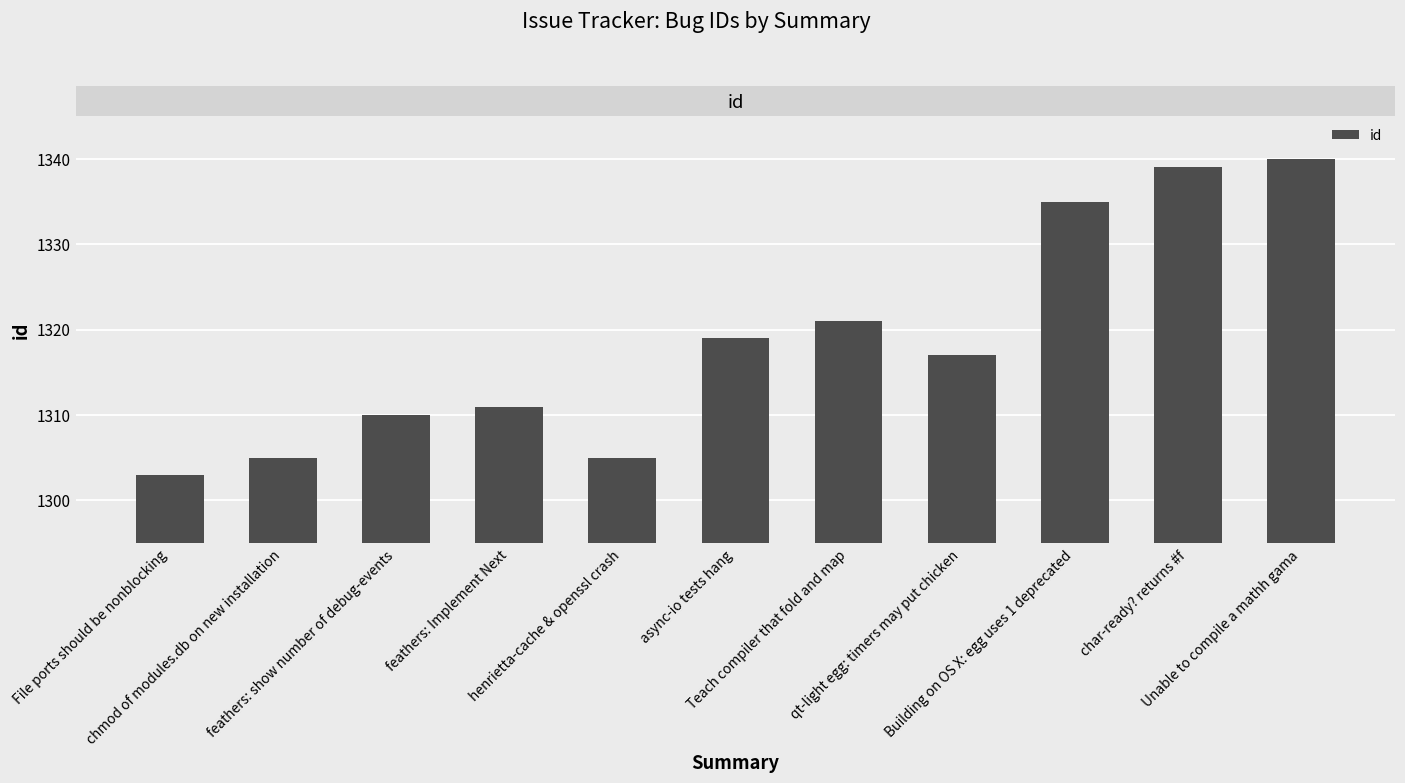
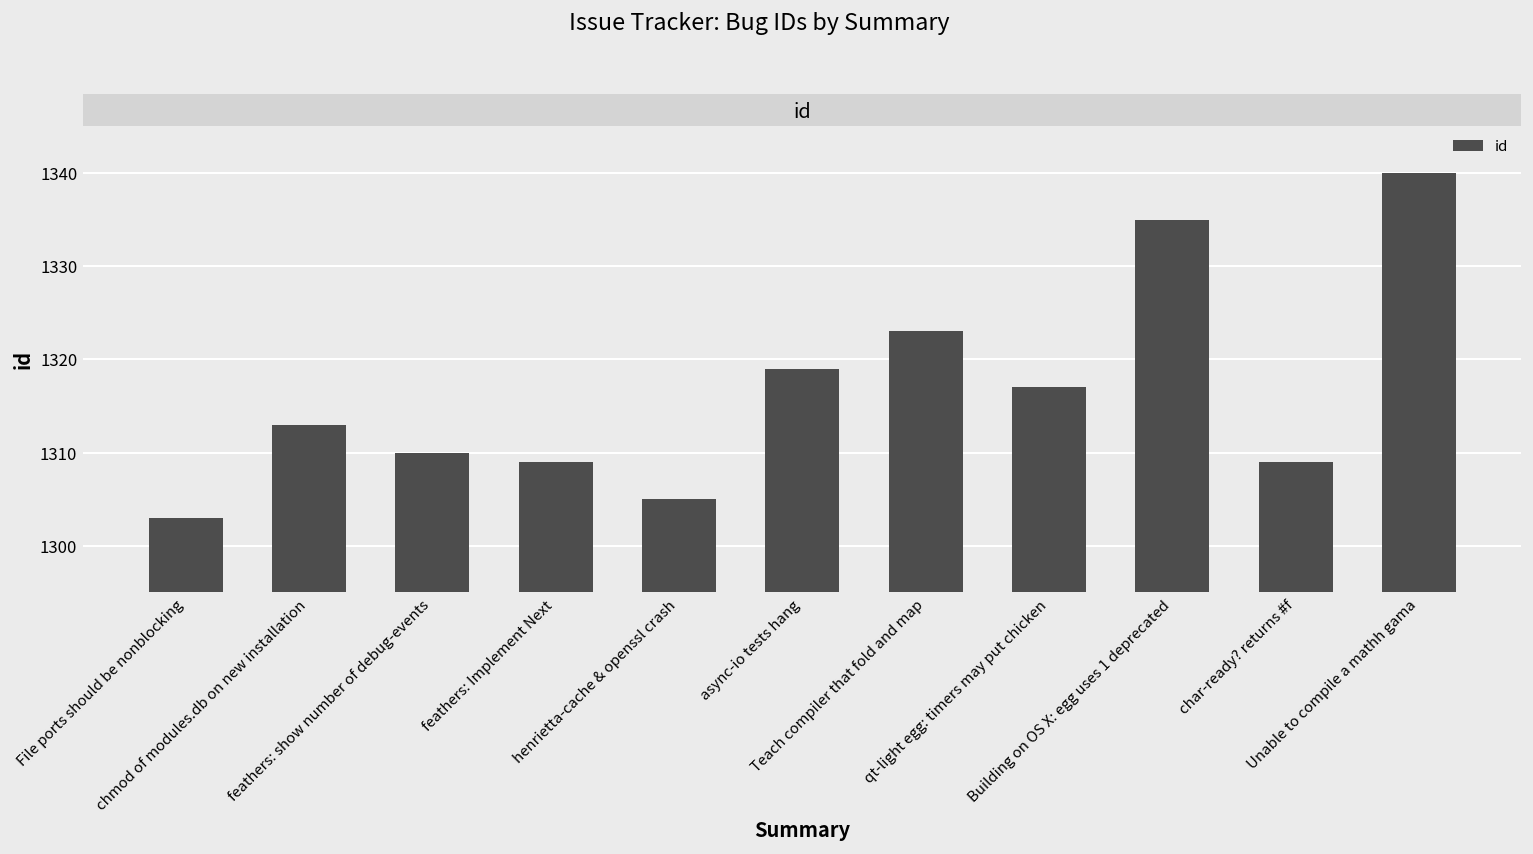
  {
    "File ports should be nonblocking": 1303,
-   "chmod of modules.db on new installation": 1305,
+   "chmod of modules.db on new installation": 1313,
    "feathers: show number of debug-events": 1310,
-   "feathers: Implement Next": 1311,
+   "feathers: Implement Next": 1309,
    "henrietta-cache & openssl crash": 1305,
    "async-io tests hang": 1319,
-   "Teach compiler that fold and map": 1321,
+   "Teach compiler that fold and map": 1323,
    "qt-light egg: timers may put chicken": 1317,
    "Building on OS X: egg uses 1 deprecated": 1335,
-   "char-ready? returns #f": 1339,
+   "char-ready? returns #f": 1309,
    "Unable to compile a mathh gama": 1340
  }
